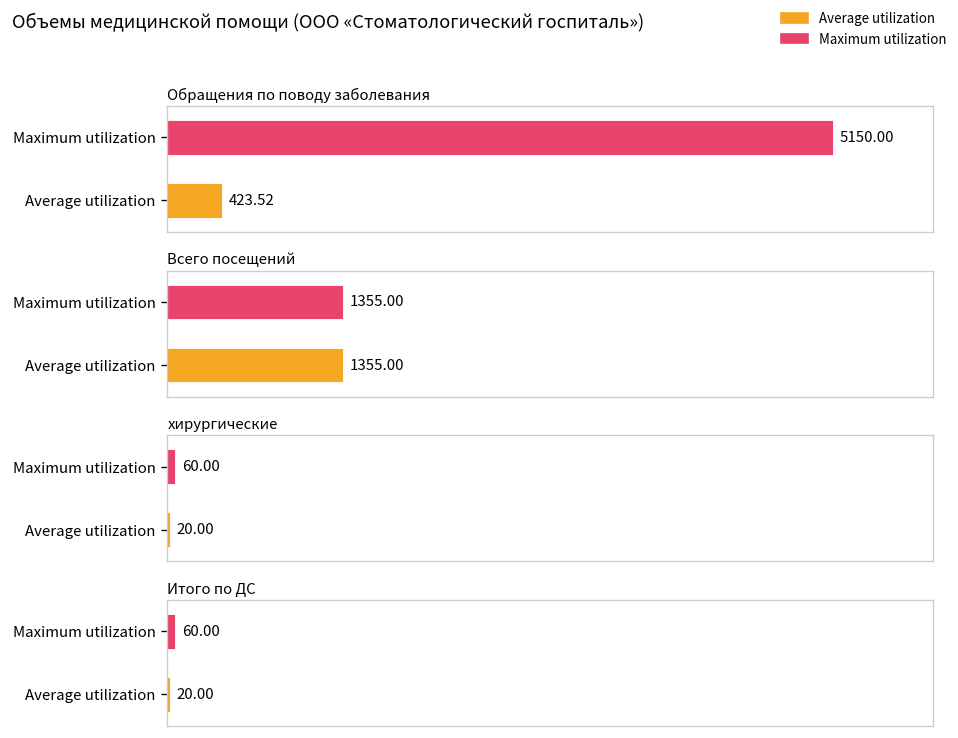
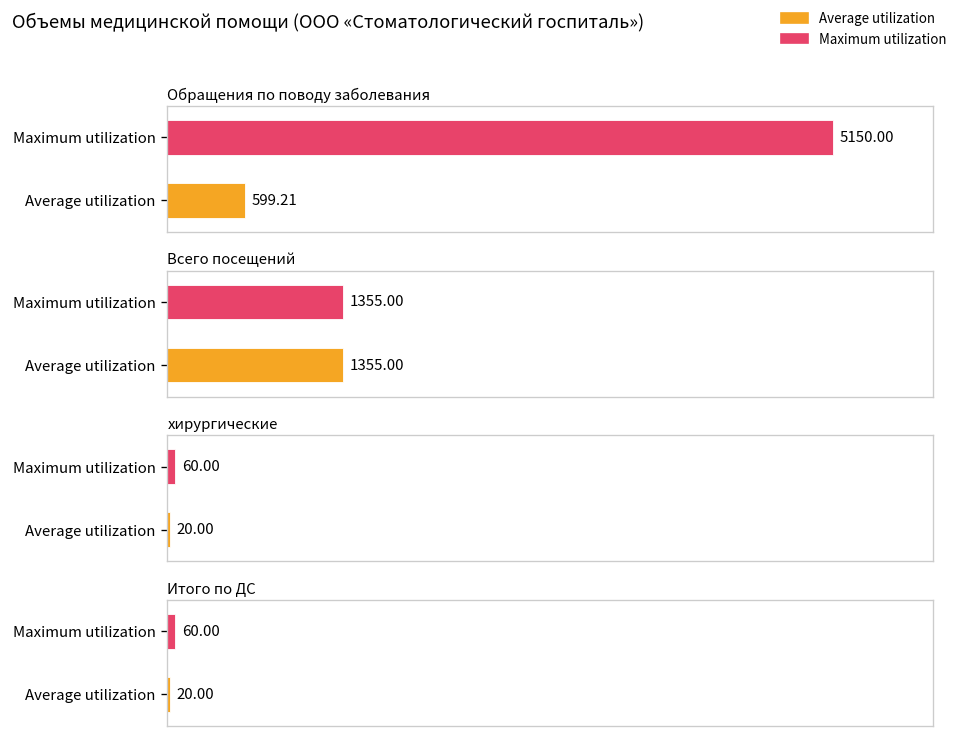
  {
    "Обращения по поводу заболевания": {
      "Maximum utilization": 5150.00,
-     "Average utilization": 423.52
+     "Average utilization": 599.21
    },
    "Всего посещений": {
      "Maximum utilization": 1355.00,
      "Average utilization": 1355.00
    },
    "хирургические": {
      "Maximum utilization": 60.00,
      "Average utilization": 20.00
    },
    "Итого по ДС": {
      "Maximum utilization": 60.00,
      "Average utilization": 20.00
    }
  }
